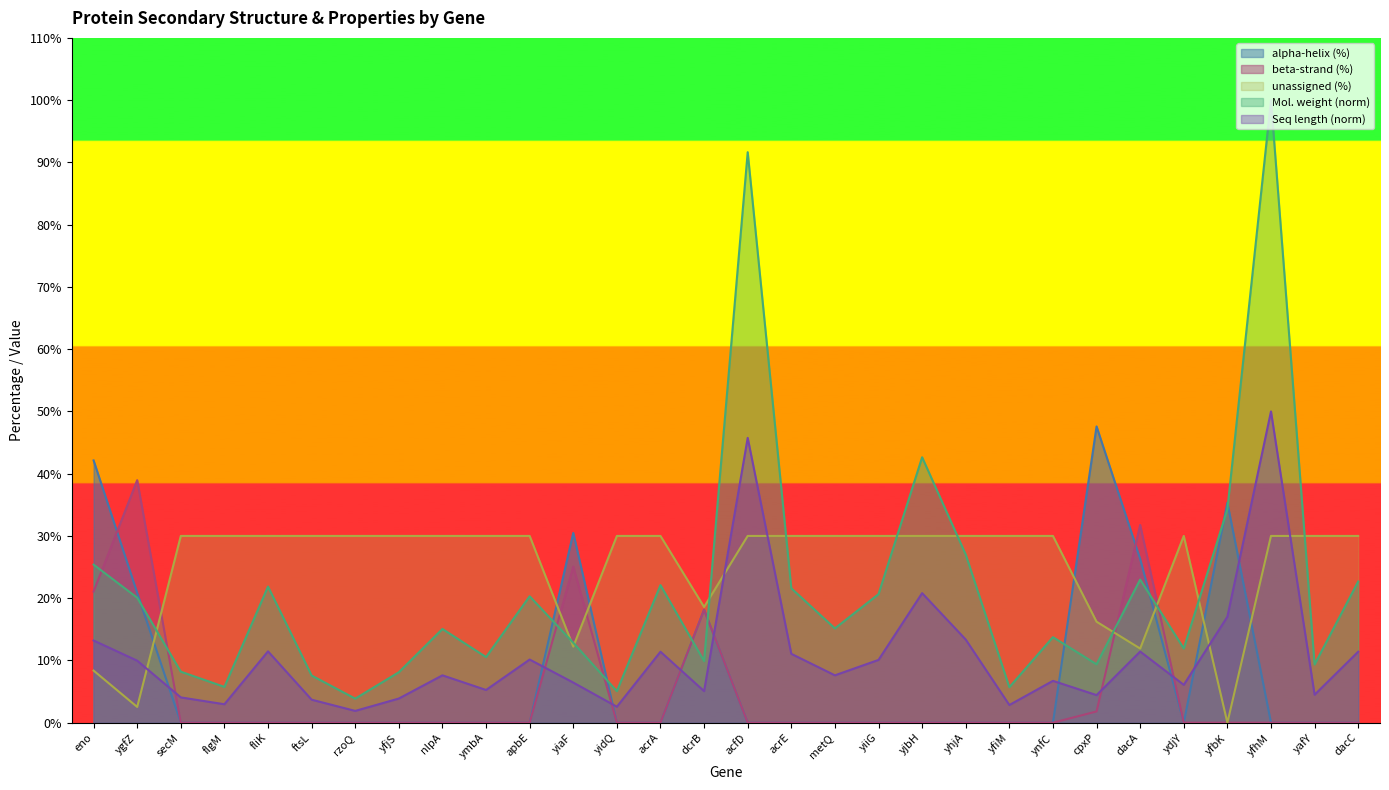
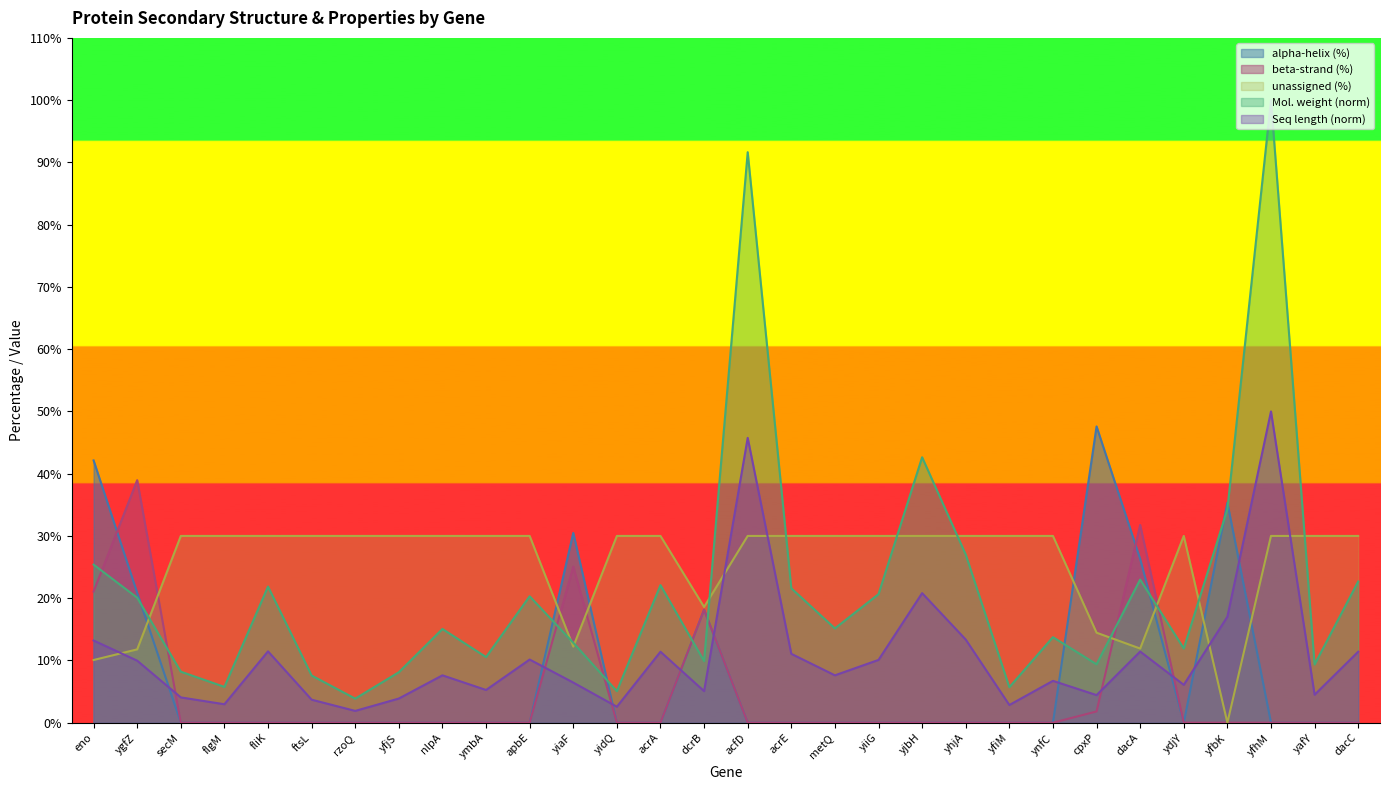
  {
    "unassigned (%)": {
-     "eno": "8%",
-     "ygfZ": "3%",
+     "eno": "10%",
+     "ygfZ": "12%",
      "secM": "30%",
      "flgM": "30%",
      "fliK": "30%",
      "ftsL": "30%",
      "rzoQ": "30%",
      "yfjS": "30%",
      "nlpA": "30%",
      "ymbA": "30%",
      "apbE": "30%",
      "yiaF": "12%",
      "yidQ": "30%",
      "acrA": "30%",
      "dcrB": "19%",
      "acfD": "30%",
      "acrE": "30%",
      "metQ": "30%",
      "yiiG": "30%",
      "yjbH": "30%",
      "yhjA": "30%",
      "yfiM": "30%",
      "ynfC": "30%",
-     "cpxP": "16%",
+     "cpxP": "14%",
      "dacA": "12%",
      "ydjY": "30%",
      "yfhM": "30%",
      "yafY": "30%",
      "dacC": "30%"
    }
  }
